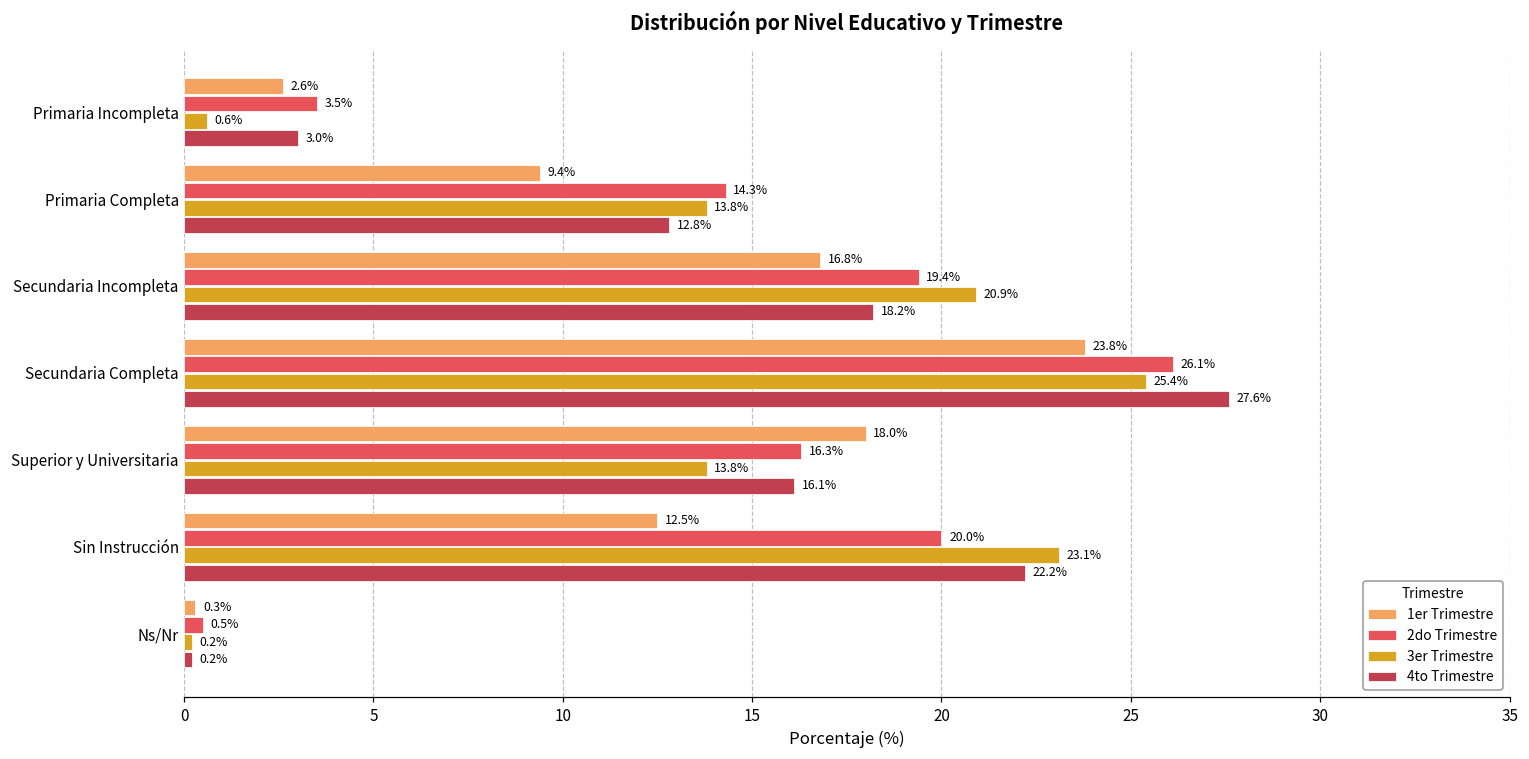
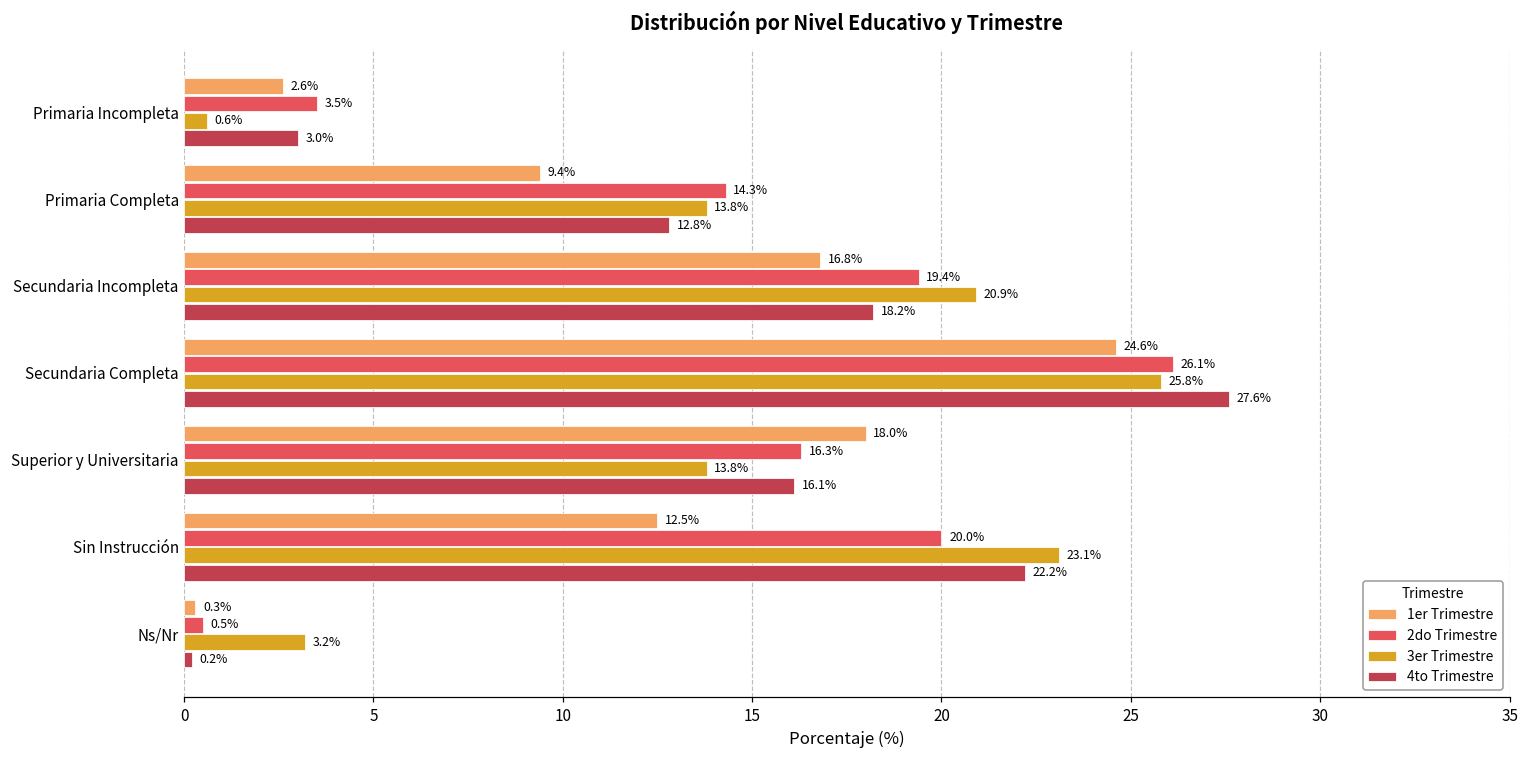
  {
    "1er Trimestre": {
      "Primaria Incompleta": "2.6%",
      "Primaria Completa": "9.4%",
      "Secundaria Incompleta": "16.8%",
-     "Secundaria Completa": "23.8%",
+     "Secundaria Completa": "24.6%",
      "Superior y Universitaria": "18.0%",
      "Sin Instrucción": "12.5%",
      "Ns/Nr": "0.3%"
    },
    "3er Trimestre": {
      "Primaria Incompleta": "0.6%",
      "Primaria Completa": "13.8%",
      "Secundaria Incompleta": "20.9%",
-     "Secundaria Completa": "25.4%",
+     "Secundaria Completa": "25.8%",
      "Superior y Universitaria": "13.8%",
      "Sin Instrucción": "23.1%",
-     "Ns/Nr": "0.2%"
+     "Ns/Nr": "3.2%"
    }
  }
